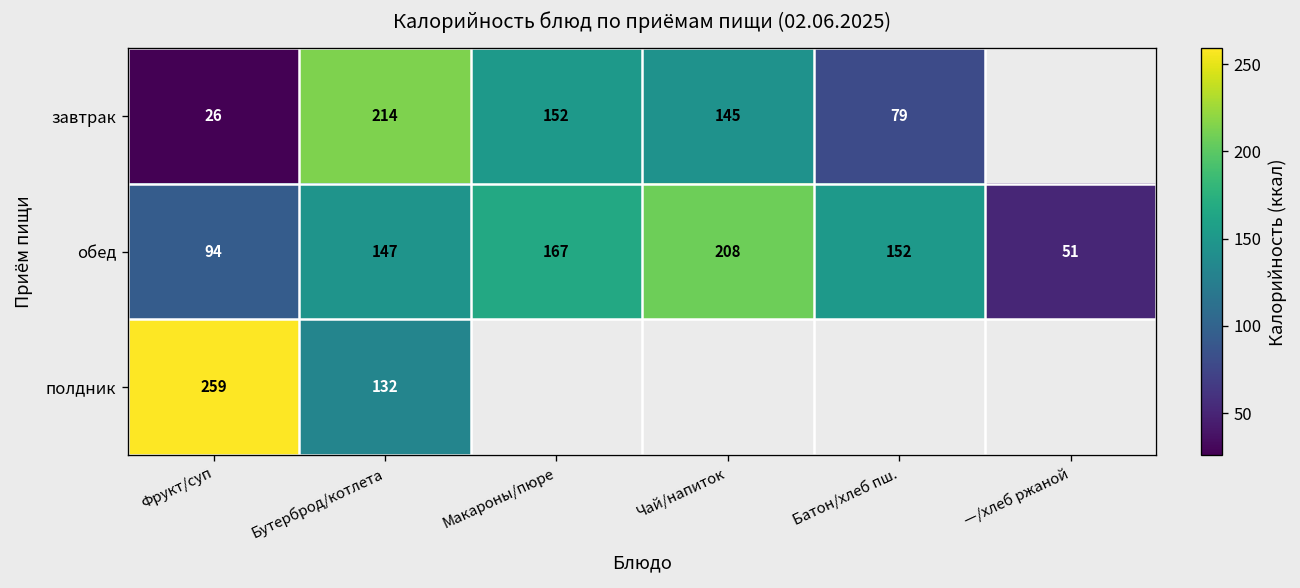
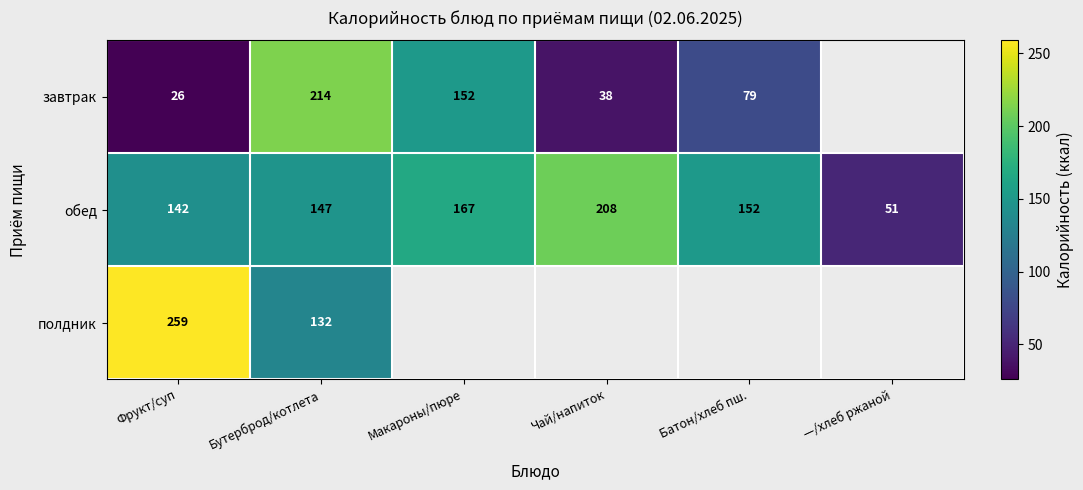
  {
    "завтрак": {
      "Фрукт/суп": 26,
      "Бутерброд/котлета": 214,
      "Макароны/пюре": 152,
-     "Чай/напиток": 145,
+     "Чай/напиток": 38,
      "Батон/хлеб пш.": 79
    },
    "обед": {
-     "Фрукт/суп": 94,
+     "Фрукт/суп": 142,
      "Бутерброд/котлета": 147,
      "Макароны/пюре": 167,
      "Чай/напиток": 208,
      "Батон/хлеб пш.": 152,
      "—/хлеб ржаной": 51
    },
    "полдник": {
      "Фрукт/суп": 259,
      "Бутерброд/котлета": 132
    }
  }
